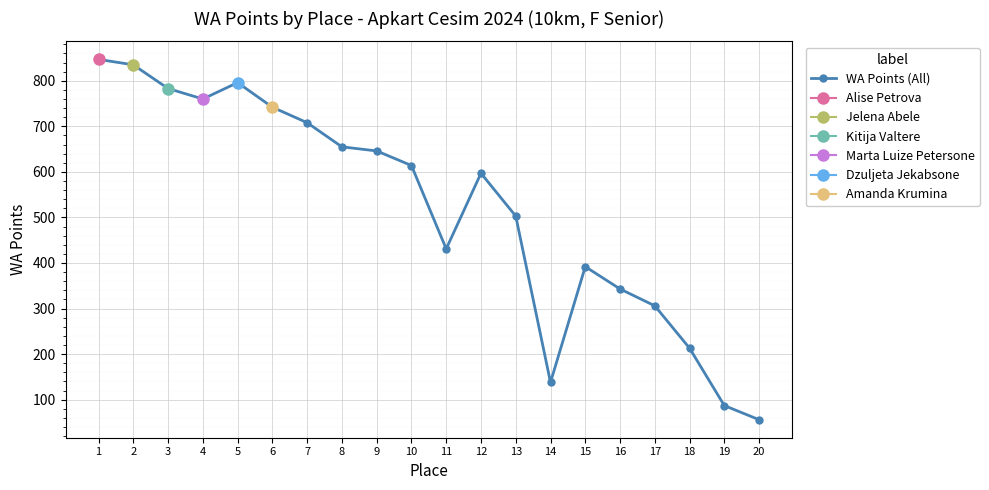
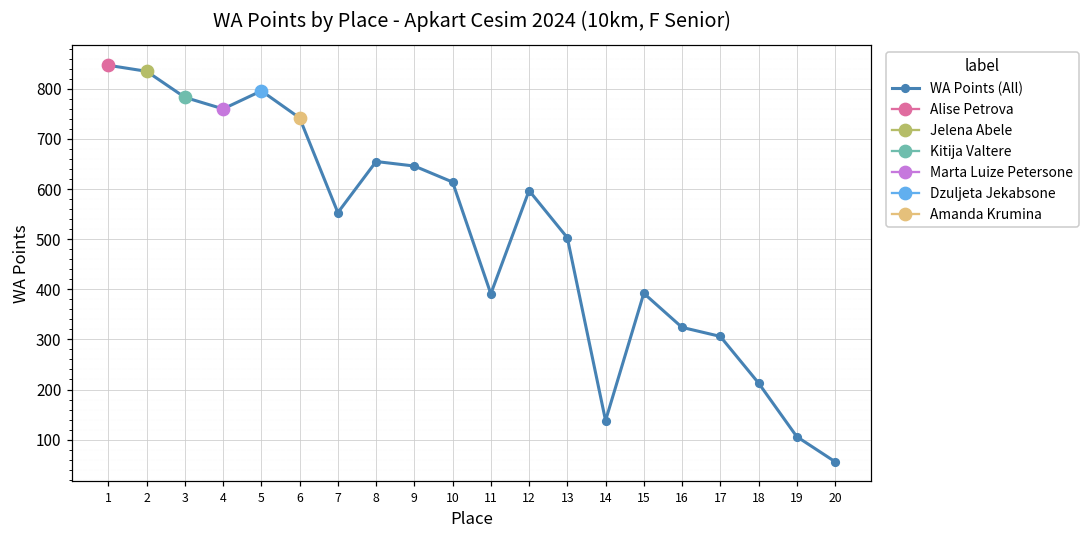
  {
    "WA Points (All)": {
-     "7": 710,
+     "7": 550,
      "8": 660,
      "9": 650,
      "10": 610,
-     "11": 430,
+     "11": 390,
      "12": 600,
      "13": 500,
      "14": 140,
      "15": 390,
-     "16": 340,
+     "16": 320,
      "17": 310,
      "18": 210,
-     "19": 90,
+     "19": 110,
      "20": 60
    }
  }
